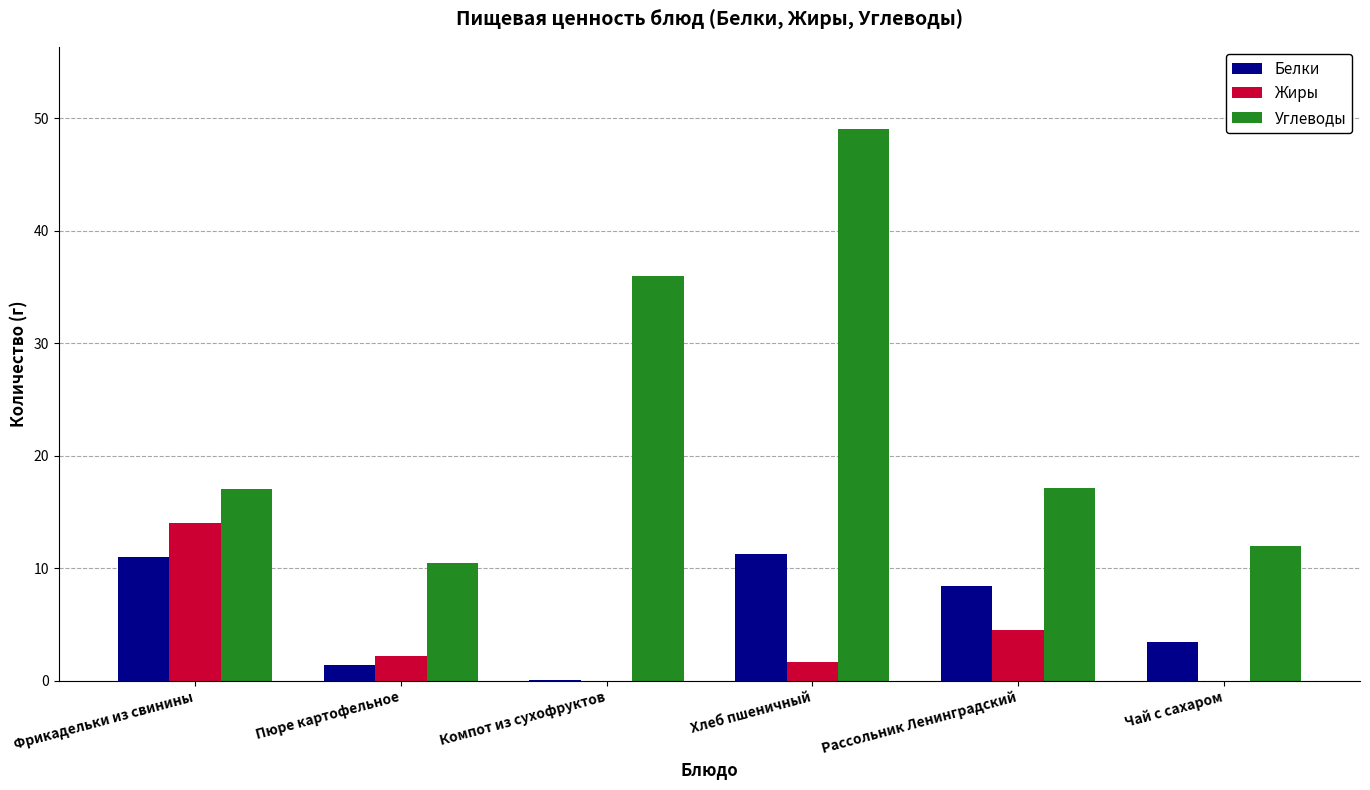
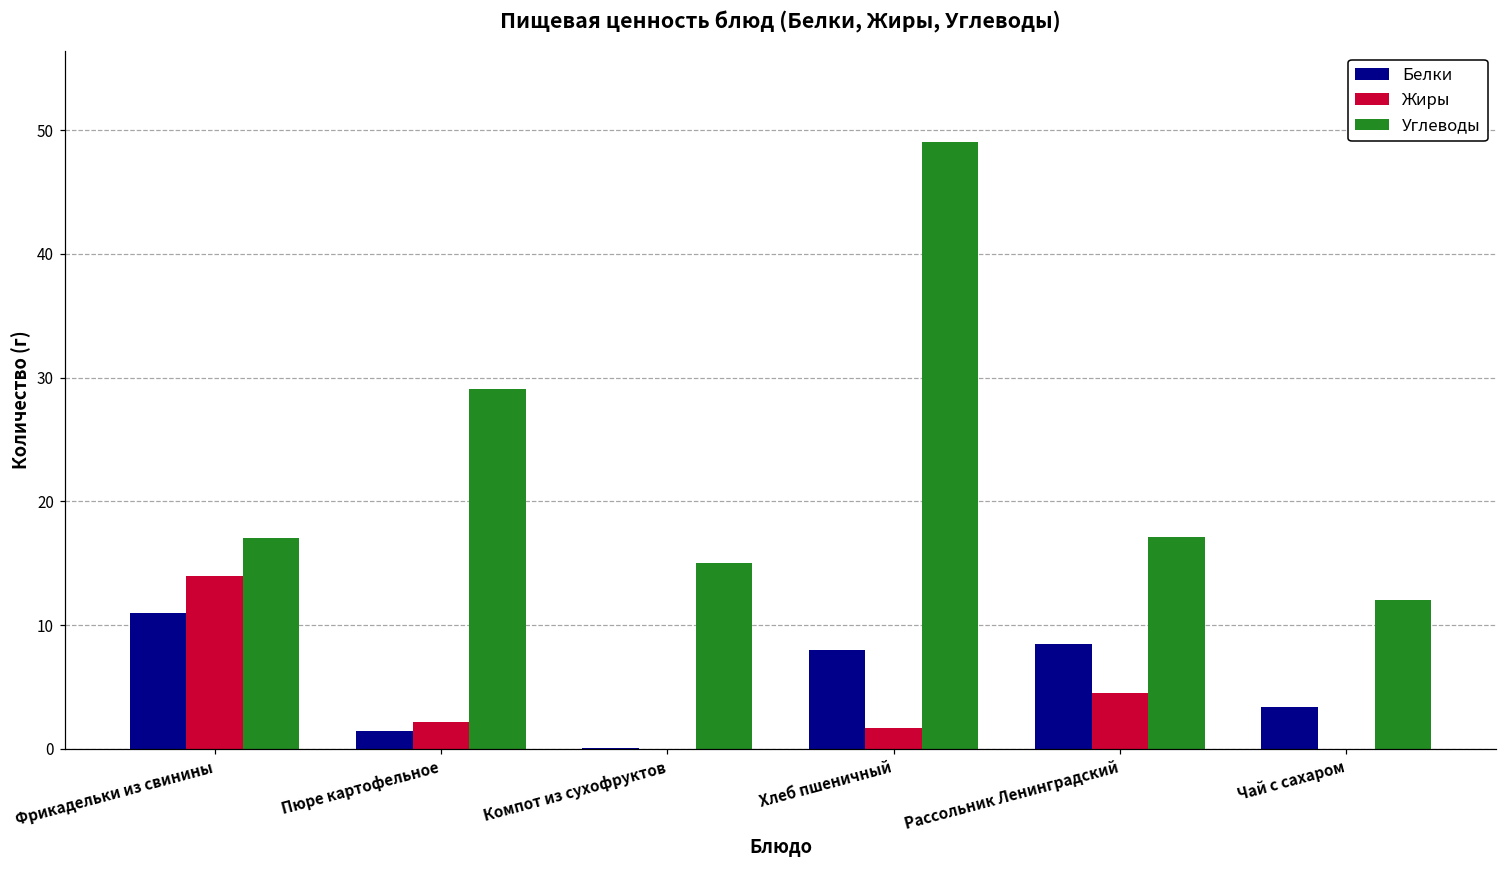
  {
    "Белки": {
      "Фрикадельки из свинины": 11.0,
      "Пюре картофельное": 1.4,
-     "Хлеб пшеничный": 11.3,
+     "Хлеб пшеничный": 8.0,
      "Рассольник Ленинградский": 8.5,
      "Чай с сахаром": 3.4
    },
    "Жиры": {
      "Фрикадельки из свинины": 14.0,
      "Пюре картофельное": 2.2,
      "Компот из сухофруктов": 0.0,
      "Хлеб пшеничный": 1.7,
      "Рассольник Ленинградский": 4.5,
      "Чай с сахаром": 0.0
    },
    "Углеводы": {
      "Фрикадельки из свинины": 17.0,
-     "Пюре картофельное": 10.5,
-     "Компот из сухофруктов": 36,
+     "Пюре картофельное": 29.1,
+     "Компот из сухофруктов": 15,
      "Хлеб пшеничный": 49.0,
      "Рассольник Ленинградский": 17.1,
      "Чай с сахаром": 12.0
    }
  }
